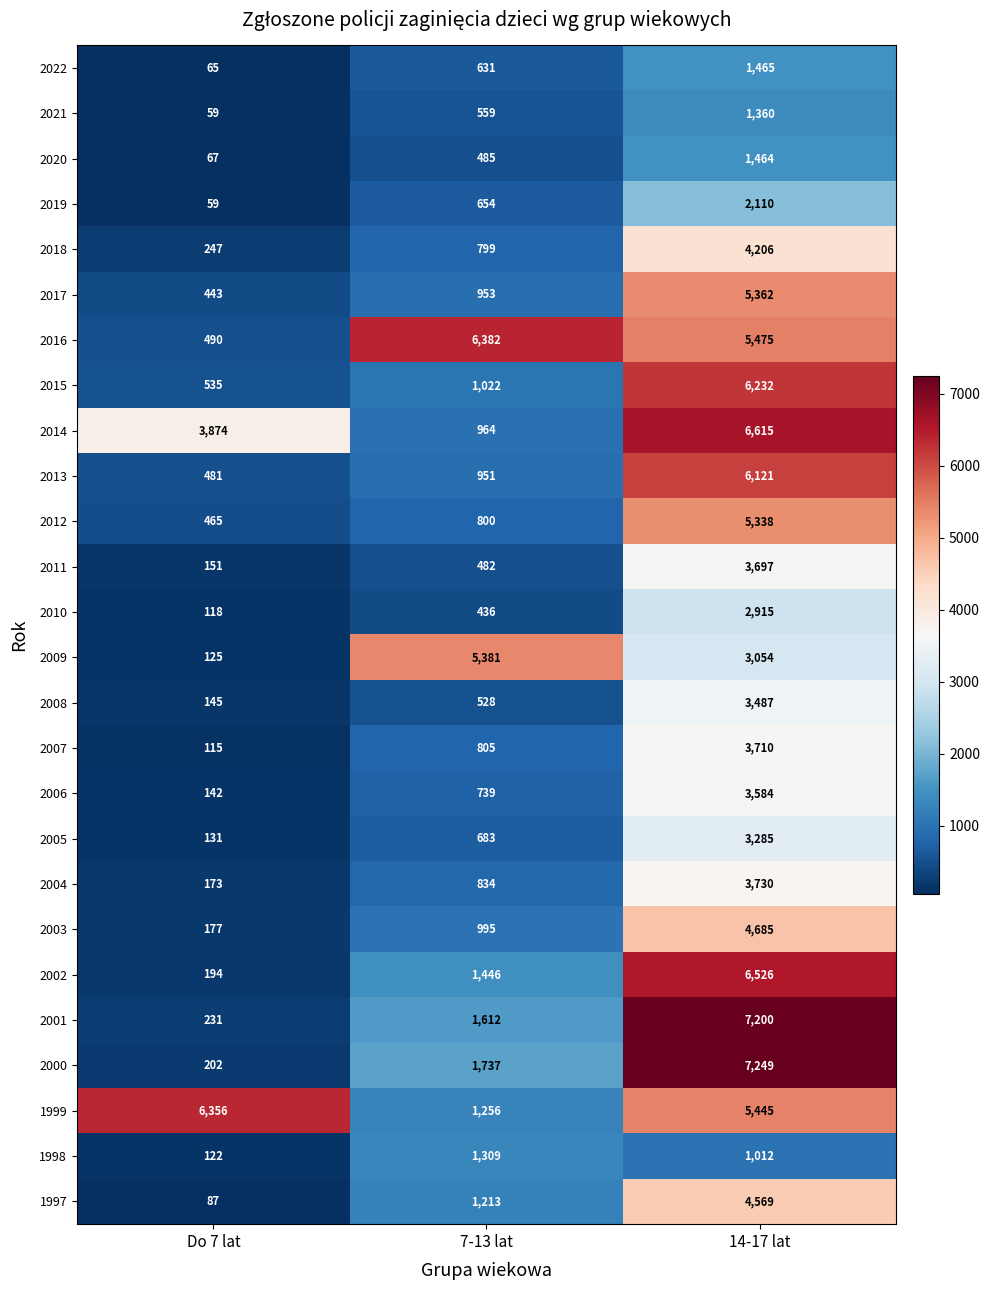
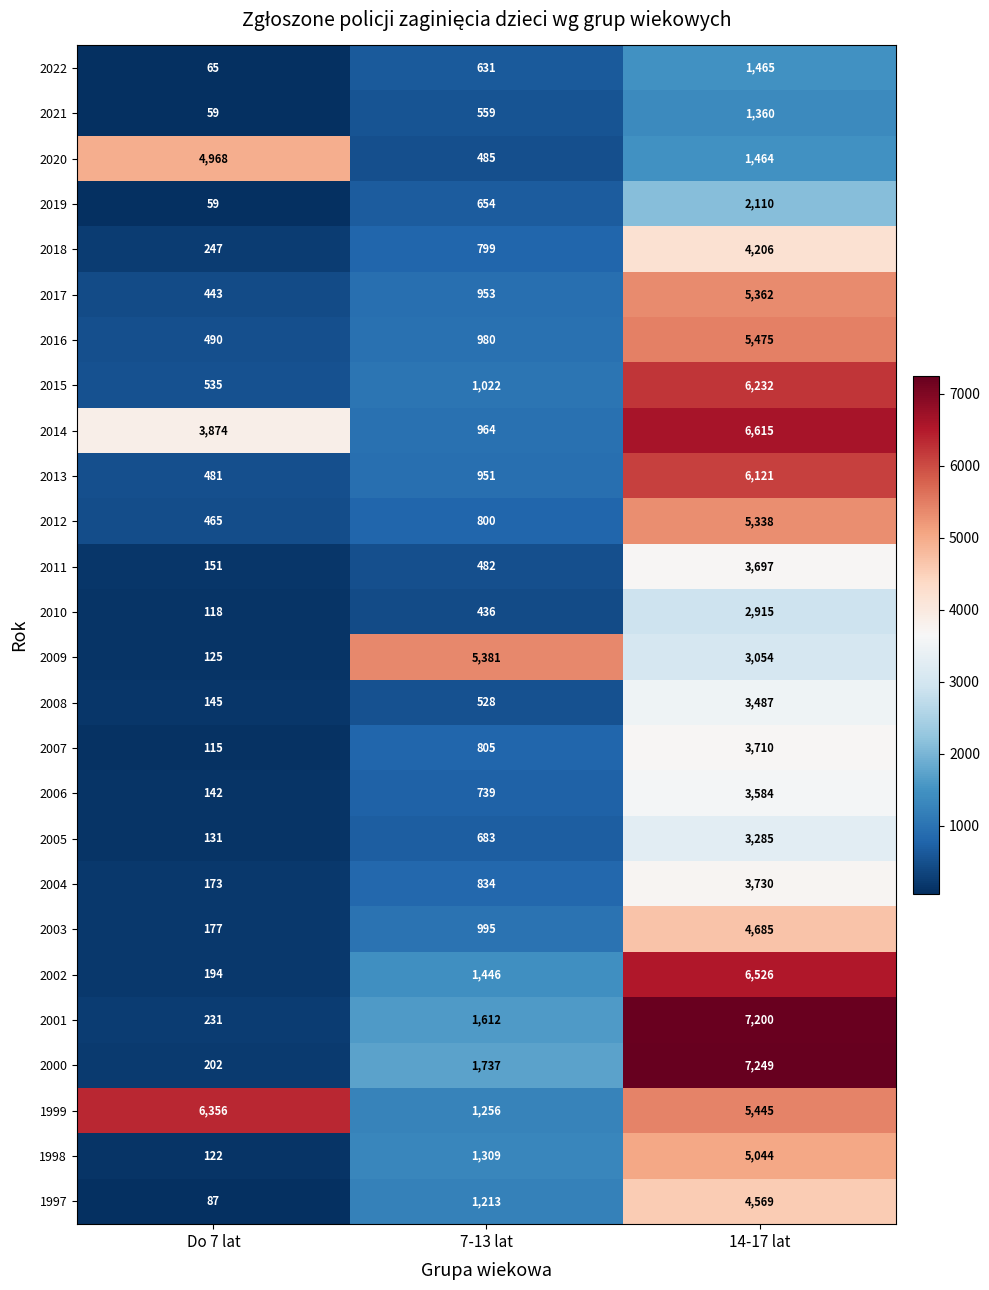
  {
    "2022": {
      "Do 7 lat": "65",
      "7-13 lat": "631",
      "14-17 lat": "1,465"
    },
    "2021": {
      "Do 7 lat": "59",
      "7-13 lat": "559",
      "14-17 lat": "1,360"
    },
    "2020": {
-     "Do 7 lat": "67",
+     "Do 7 lat": "4,968",
      "7-13 lat": "485",
      "14-17 lat": "1,464"
    },
    "2019": {
      "Do 7 lat": "59",
      "7-13 lat": "654",
      "14-17 lat": "2,110"
    },
    "2018": {
      "Do 7 lat": "247",
      "7-13 lat": "799",
      "14-17 lat": "4,206"
    },
    "2017": {
      "Do 7 lat": "443",
      "7-13 lat": "953",
      "14-17 lat": "5,362"
    },
    "2016": {
      "Do 7 lat": "490",
-     "7-13 lat": "6,382",
+     "7-13 lat": "980",
      "14-17 lat": "5,475"
    },
    "2015": {
      "Do 7 lat": "535",
      "7-13 lat": "1,022",
      "14-17 lat": "6,232"
    },
    "2014": {
      "Do 7 lat": "3,874",
      "7-13 lat": "964",
      "14-17 lat": "6,615"
    },
    "2013": {
      "Do 7 lat": "481",
      "7-13 lat": "951",
      "14-17 lat": "6,121"
    },
    "2012": {
      "Do 7 lat": "465",
      "7-13 lat": "800",
      "14-17 lat": "5,338"
    },
    "2011": {
      "Do 7 lat": "151",
      "7-13 lat": "482",
      "14-17 lat": "3,697"
    },
    "2010": {
      "Do 7 lat": "118",
      "7-13 lat": "436",
      "14-17 lat": "2,915"
    },
    "2009": {
      "Do 7 lat": "125",
      "7-13 lat": "5,381",
      "14-17 lat": "3,054"
    },
    "2008": {
      "Do 7 lat": "145",
      "7-13 lat": "528",
      "14-17 lat": "3,487"
    },
    "2007": {
      "Do 7 lat": "115",
      "7-13 lat": "805",
      "14-17 lat": "3,710"
    },
    "2006": {
      "Do 7 lat": "142",
      "7-13 lat": "739",
      "14-17 lat": "3,584"
    },
    "2005": {
      "Do 7 lat": "131",
      "7-13 lat": "683",
      "14-17 lat": "3,285"
    },
    "2004": {
      "Do 7 lat": "173",
      "7-13 lat": "834",
      "14-17 lat": "3,730"
    },
    "2003": {
      "Do 7 lat": "177",
      "7-13 lat": "995",
      "14-17 lat": "4,685"
    },
    "2002": {
      "Do 7 lat": "194",
      "7-13 lat": "1,446",
      "14-17 lat": "6,526"
    },
    "2001": {
      "Do 7 lat": "231",
      "7-13 lat": "1,612",
      "14-17 lat": "7,200"
    },
    "2000": {
      "Do 7 lat": "202",
      "7-13 lat": "1,737",
      "14-17 lat": "7,249"
    },
    "1999": {
      "Do 7 lat": "6,356",
      "7-13 lat": "1,256",
      "14-17 lat": "5,445"
    },
    "1998": {
      "Do 7 lat": "122",
      "7-13 lat": "1,309",
-     "14-17 lat": "1,012"
+     "14-17 lat": "5,044"
    },
    "1997": {
      "Do 7 lat": "87",
      "7-13 lat": "1,213",
      "14-17 lat": "4,569"
    }
  }
